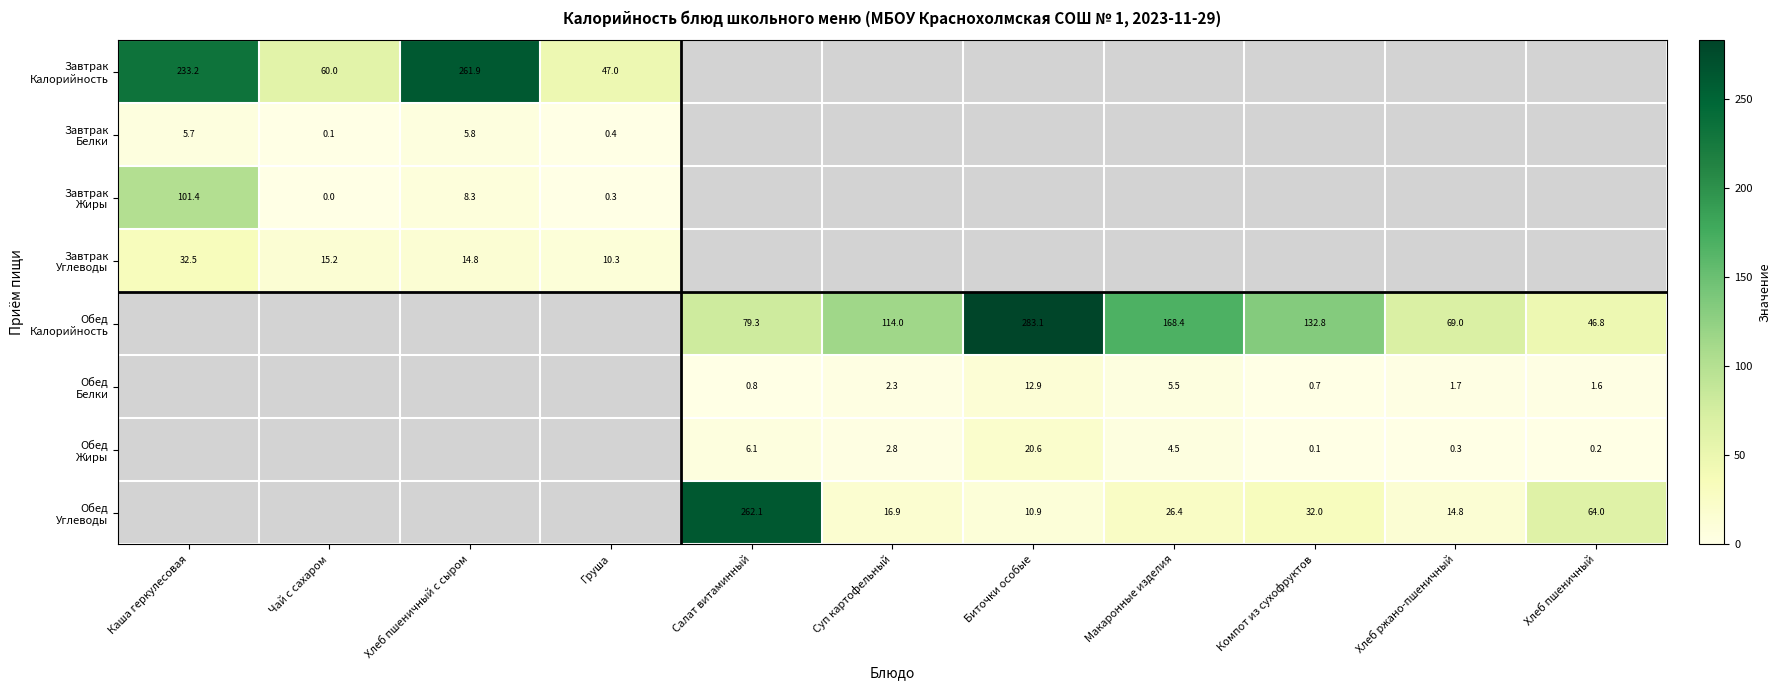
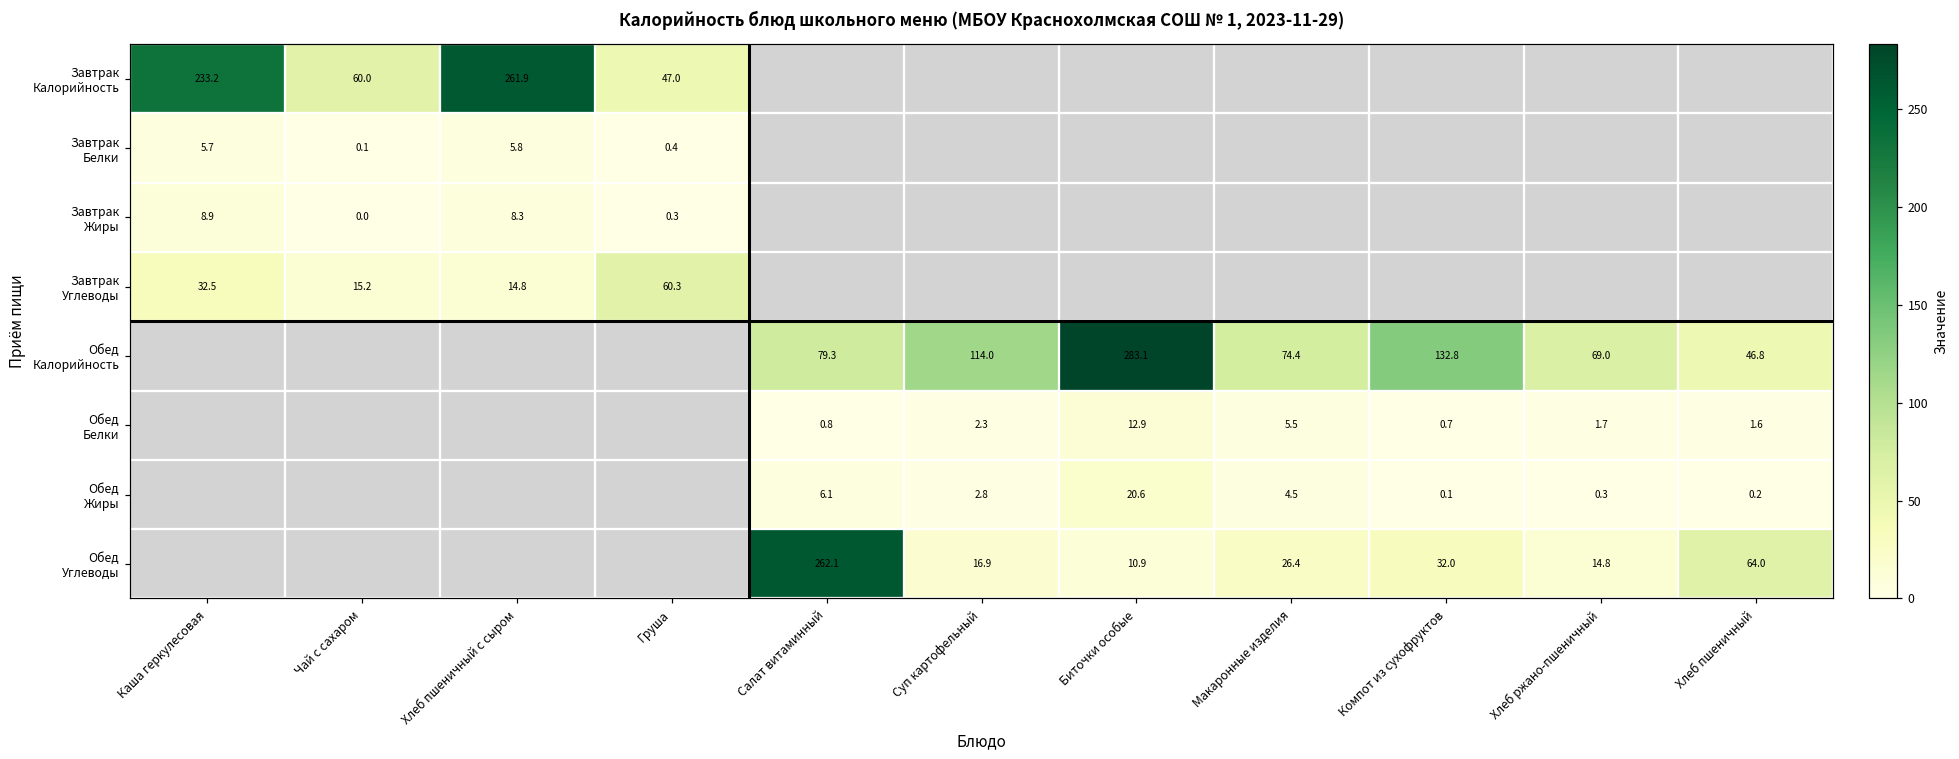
  {
    "Завтрак Калорийность": {
      "Каша геркулесовая": 233.2,
      "Чай с сахаром": 60.0,
      "Хлеб пшеничный с сыром": 261.9,
      "Груша": 47.0
    },
    "Завтрак Белки": {
      "Каша геркулесовая": 5.7,
      "Чай с сахаром": 0.1,
      "Хлеб пшеничный с сыром": 5.8,
      "Груша": 0.4
    },
    "Завтрак Жиры": {
-     "Каша геркулесовая": 101.4,
+     "Каша геркулесовая": 8.9,
      "Чай с сахаром": 0.0,
      "Хлеб пшеничный с сыром": 8.3,
      "Груша": 0.3
    },
    "Завтрак Углеводы": {
      "Каша геркулесовая": 32.5,
      "Чай с сахаром": 15.2,
      "Хлеб пшеничный с сыром": 14.8,
-     "Груша": 10.3
+     "Груша": 60.3
    },
    "Обед Калорийность": {
      "Салат витаминный": 79.3,
      "Суп картофельный": 114.0,
      "Биточки особые": 283.1,
-     "Макаронные изделия": 168.4,
+     "Макаронные изделия": 74.4,
      "Компот из сухофруктов": 132.8,
      "Хлеб ржано-пшеничный": 69.0,
      "Хлеб пшеничный": 46.8
    },
    "Обед Белки": {
      "Салат витаминный": 0.8,
      "Суп картофельный": 2.3,
      "Биточки особые": 12.9,
      "Макаронные изделия": 5.5,
      "Компот из сухофруктов": 0.7,
      "Хлеб ржано-пшеничный": 1.7,
      "Хлеб пшеничный": 1.6
    },
    "Обед Жиры": {
      "Салат витаминный": 6.1,
      "Суп картофельный": 2.8,
      "Биточки особые": 20.6,
      "Макаронные изделия": 4.5,
      "Компот из сухофруктов": 0.1,
      "Хлеб ржано-пшеничный": 0.3,
      "Хлеб пшеничный": 0.2
    },
    "Обед Углеводы": {
      "Салат витаминный": 262.1,
      "Суп картофельный": 16.9,
      "Биточки особые": 10.9,
      "Макаронные изделия": 26.4,
      "Компот из сухофруктов": 32.0,
      "Хлеб ржано-пшеничный": 14.8,
      "Хлеб пшеничный": 64.0
    }
  }
